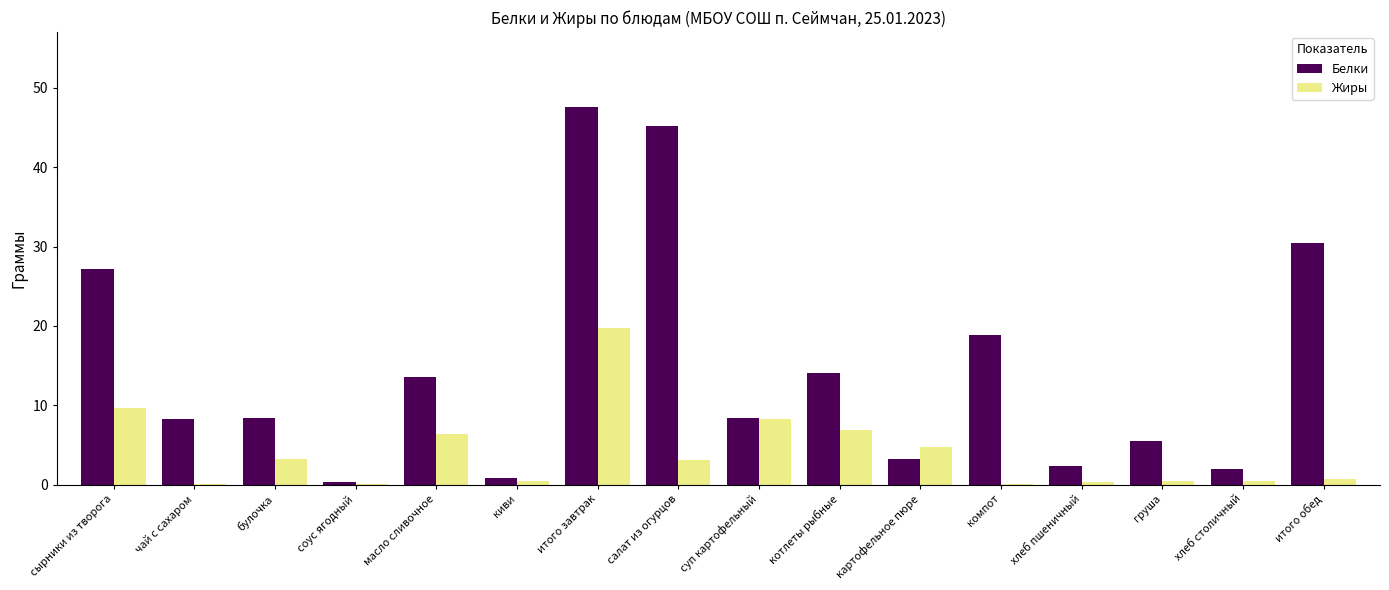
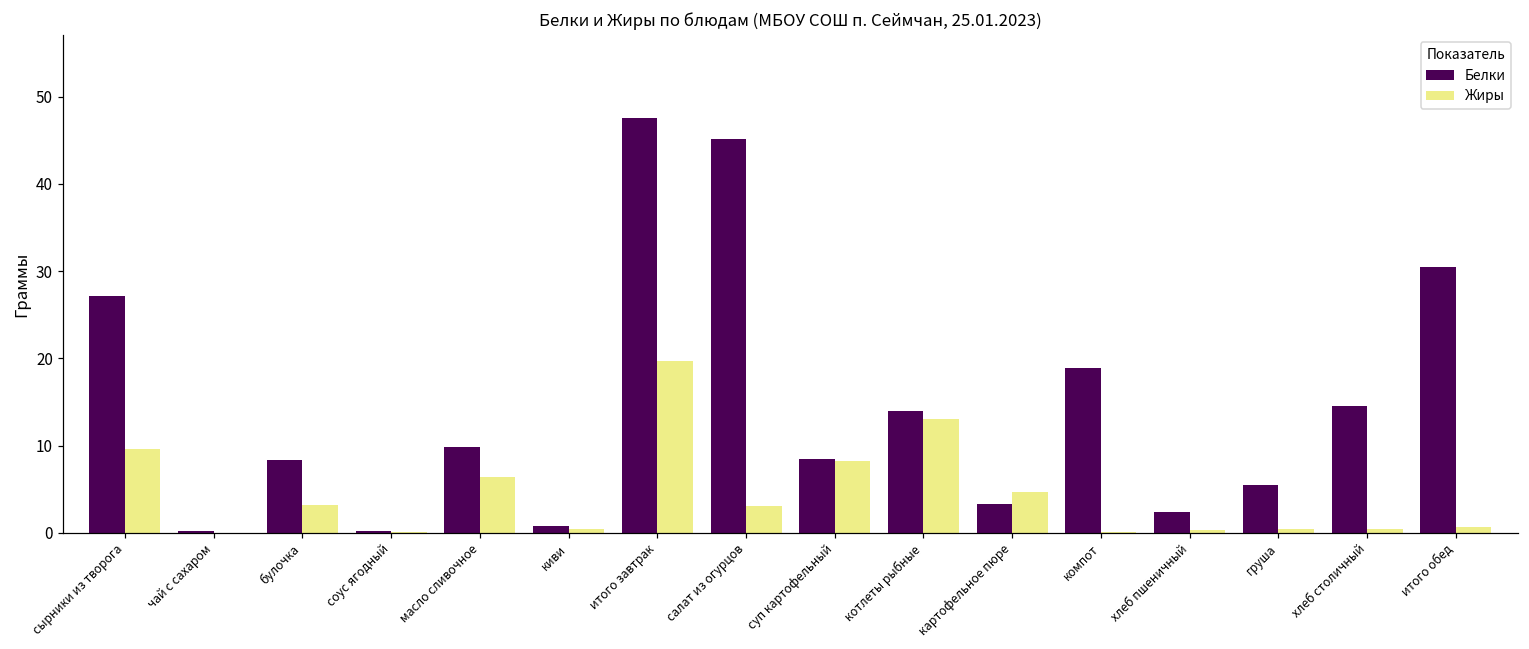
  {
    "Белки": {
      "сырники из творога": 27,
-     "чай с сахаром": 8,
+     "чай с сахаром": 0,
      "булочка": 8,
-     "масло сливочное": 14,
+     "масло сливочное": 10,
      "киви": 1,
      "итого завтрак": 48,
      "салат из огурцов": 45,
      "суп картофельный": 8,
      "котлеты рыбные": 14,
      "картофельное пюре": 3,
      "компот": 19,
      "хлеб пшеничный": 2,
      "груша": 6,
-     "хлеб столичный": 2,
+     "хлеб столичный": 15,
      "итого обед": 30
    },
    "Жиры": {
      "сырники из творога": 10,
      "булочка": 3,
      "масло сливочное": 6,
      "киви": 0,
      "итого завтрак": 20,
      "салат из огурцов": 3,
      "суп картофельный": 8,
-     "котлеты рыбные": 7,
+     "котлеты рыбные": 13,
      "картофельное пюре": 5,
      "груша": 0,
      "хлеб столичный": 0,
      "итого обед": 1
    }
  }
